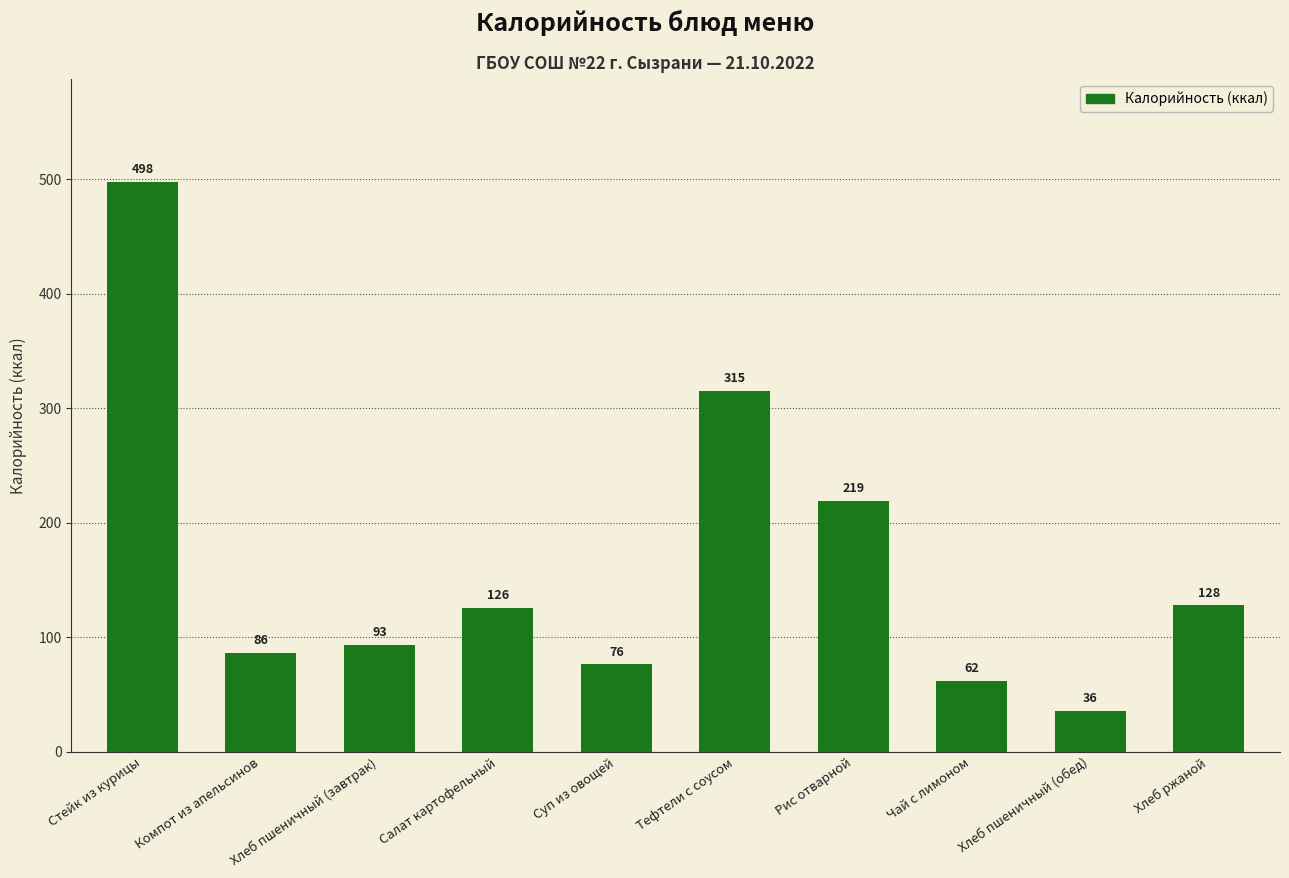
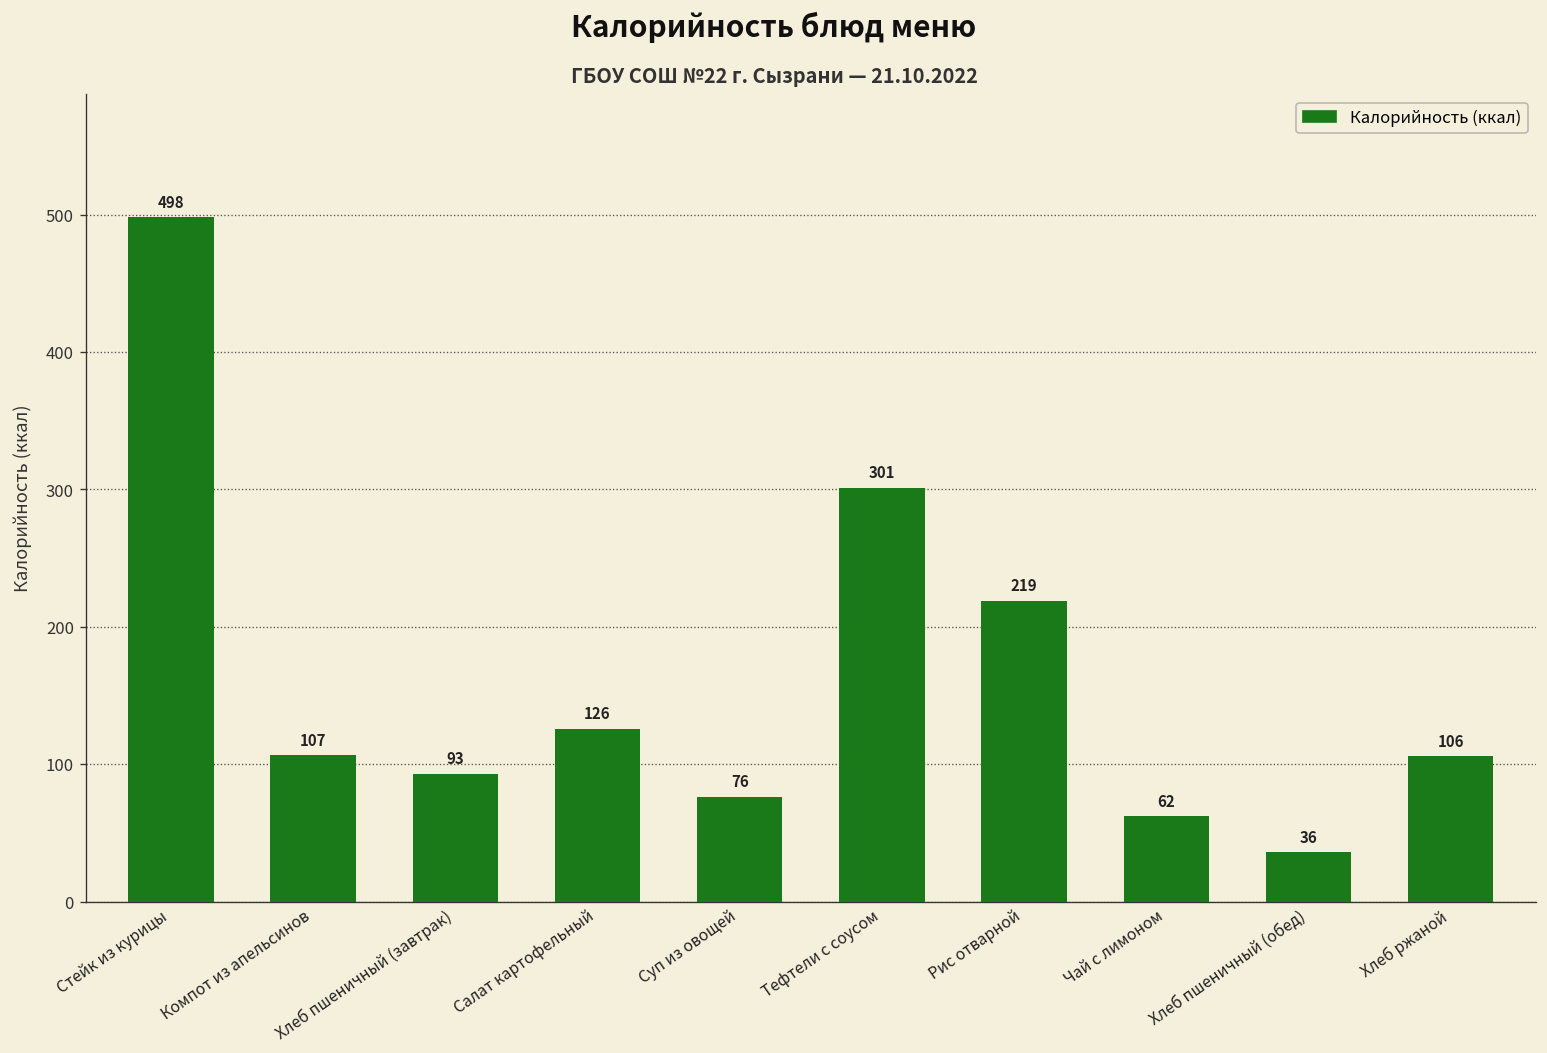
  {
    "Стейк из курицы": 498,
-   "Компот из апельсинов": 86,
+   "Компот из апельсинов": 107,
    "Хлеб пшеничный (завтрак)": 93,
    "Салат картофельный": 126,
    "Суп из овощей": 76,
-   "Тефтели с соусом": 315,
+   "Тефтели с соусом": 301,
    "Рис отварной": 219,
    "Чай с лимоном": 62,
    "Хлеб пшеничный (обед)": 36,
-   "Хлеб ржаной": 128
+   "Хлеб ржаной": 106
  }
